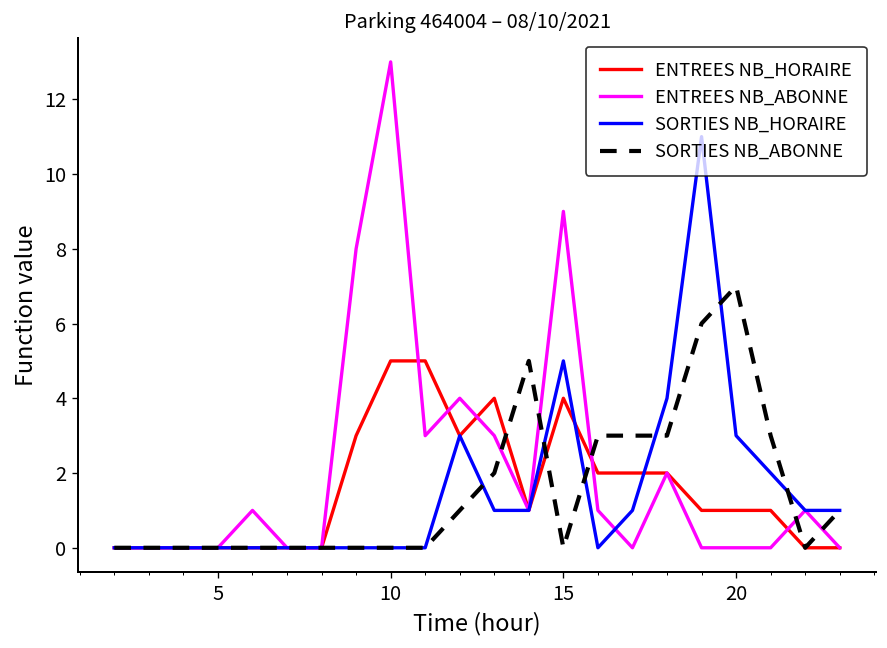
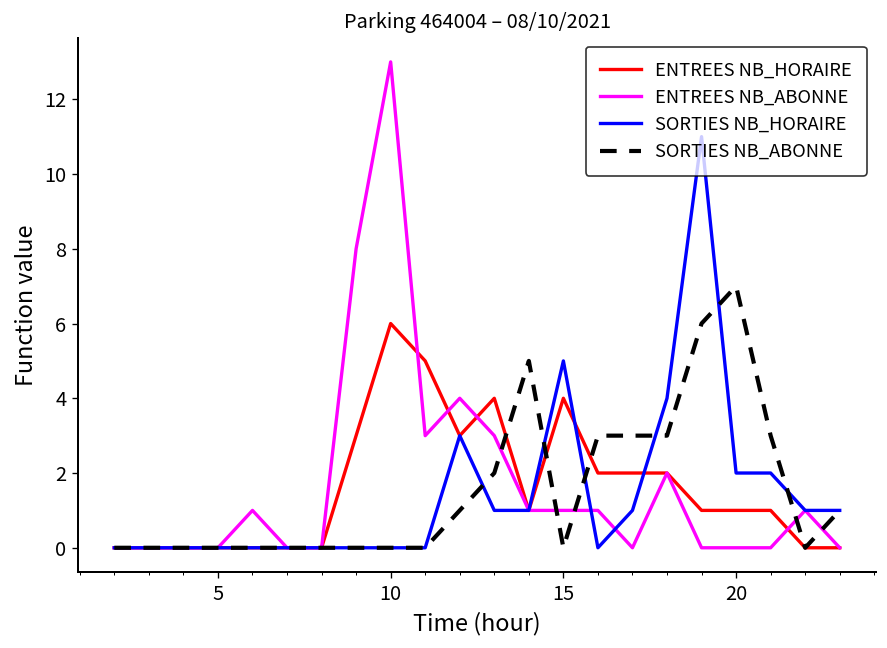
  {
    "ENTREES NB_HORAIRE": {
-     "10": 5,
+     "10": 6,
      "15": 4,
      "20": 1
    },
    "ENTREES NB_ABONNE": {
      "10": 13,
-     "15": 9,
+     "15": 1,
      "20": 0
    },
    "SORTIES NB_HORAIRE": {
      "15": 5,
-     "20": 3
+     "20": 2
    },
    "SORTIES NB_ABONNE": {
      "15": 0,
      "20": 7
    }
  }
